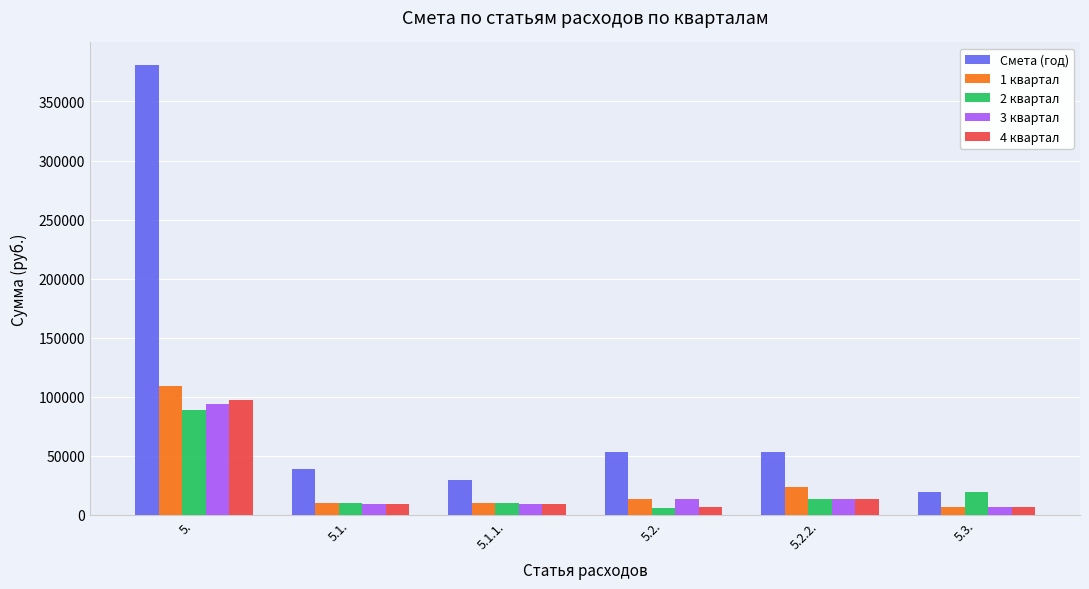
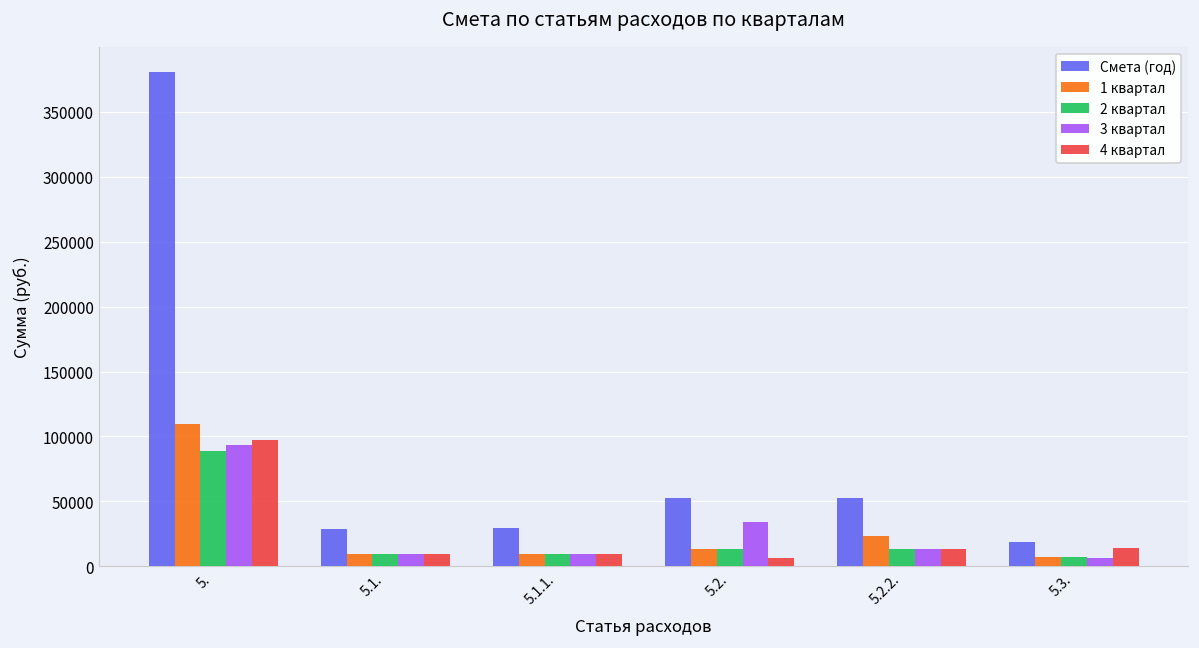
  {
    "Смета (год)": {
      "5.": 381000,
-     "5.1.": 39000,
+     "5.1.": 29000,
      "5.1.1.": 29000,
      "5.2.": 53000,
      "5.2.2.": 53000,
      "5.3.": 19000
    },
    "1 квартал": {
      "5.": 109000,
      "5.1.": 10000,
      "5.1.1.": 10000,
      "5.2.": 13000,
      "5.2.2.": 23000,
      "5.3.": 7000
    },
    "2 квартал": {
      "5.": 89000,
      "5.1.": 10000,
      "5.1.1.": 10000,
-     "5.2.": 5000,
+     "5.2.": 13000,
      "5.2.2.": 13000,
-     "5.3.": 19000
+     "5.3.": 7000
    },
    "3 квартал": {
      "5.": 94000,
      "5.1.": 10000,
      "5.1.1.": 10000,
-     "5.2.": 13000,
+     "5.2.": 34000,
      "5.2.2.": 13000,
      "5.3.": 7000
    },
    "4 квартал": {
      "5.": 97000,
      "5.1.": 9000,
      "5.1.1.": 9000,
      "5.2.": 6000,
      "5.2.2.": 13000,
-     "5.3.": 7000
+     "5.3.": 14000
    }
  }
